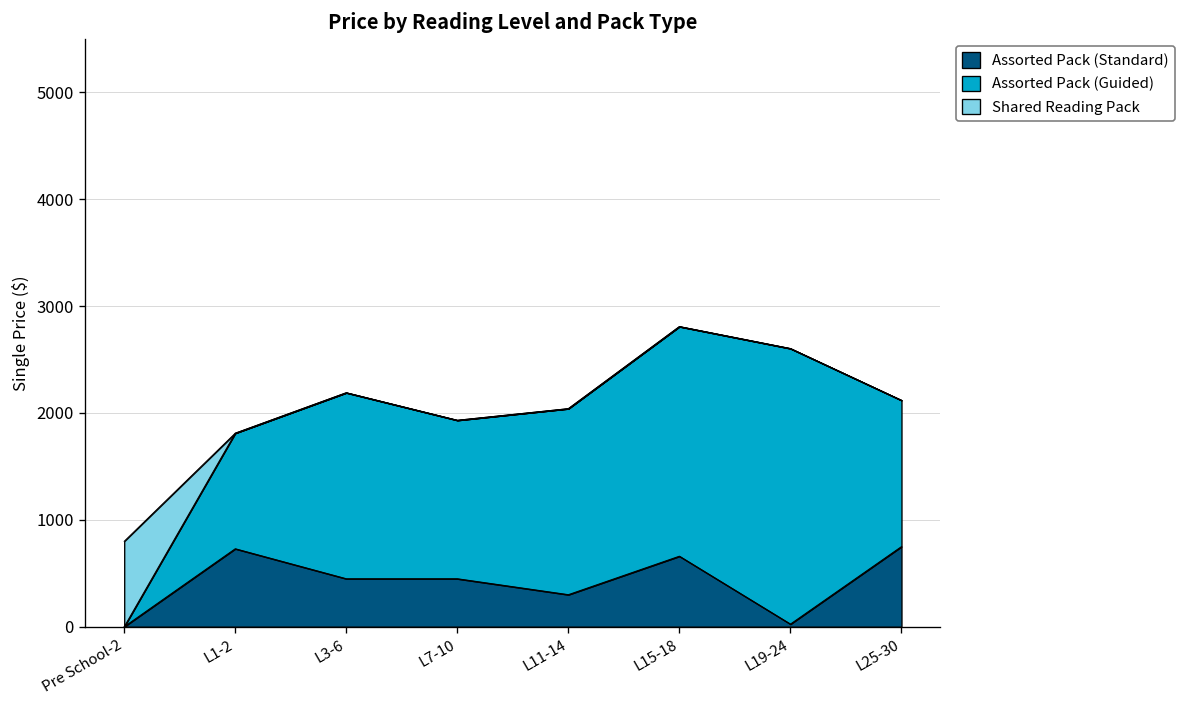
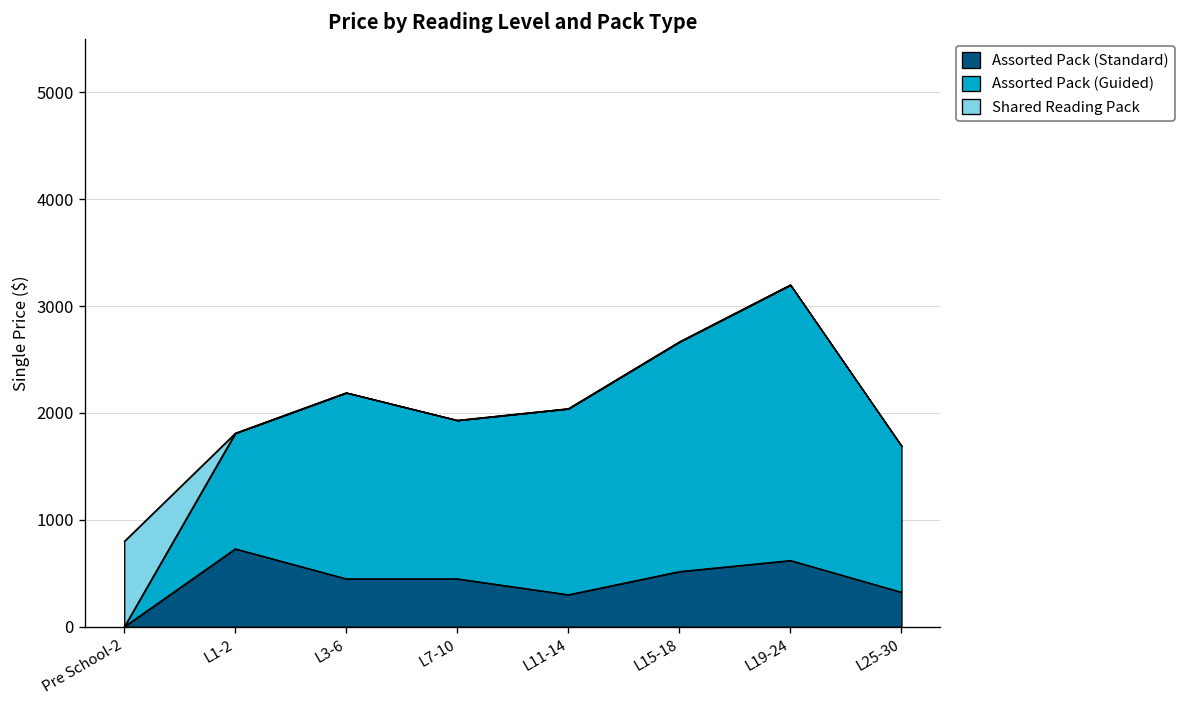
  {
    "Assorted Pack (Standard)": {
      "L1-2": 700,
      "L3-6": 400,
      "L7-10": 400,
      "L11-14": 300,
-     "L15-18": 700,
-     "L19-24": 0,
-     "L25-30": 700
+     "L15-18": 500,
+     "L19-24": 600,
+     "L25-30": 300
    },
    "Shared Reading Pack": {
      "Pre School-2": 800
    }
  }
